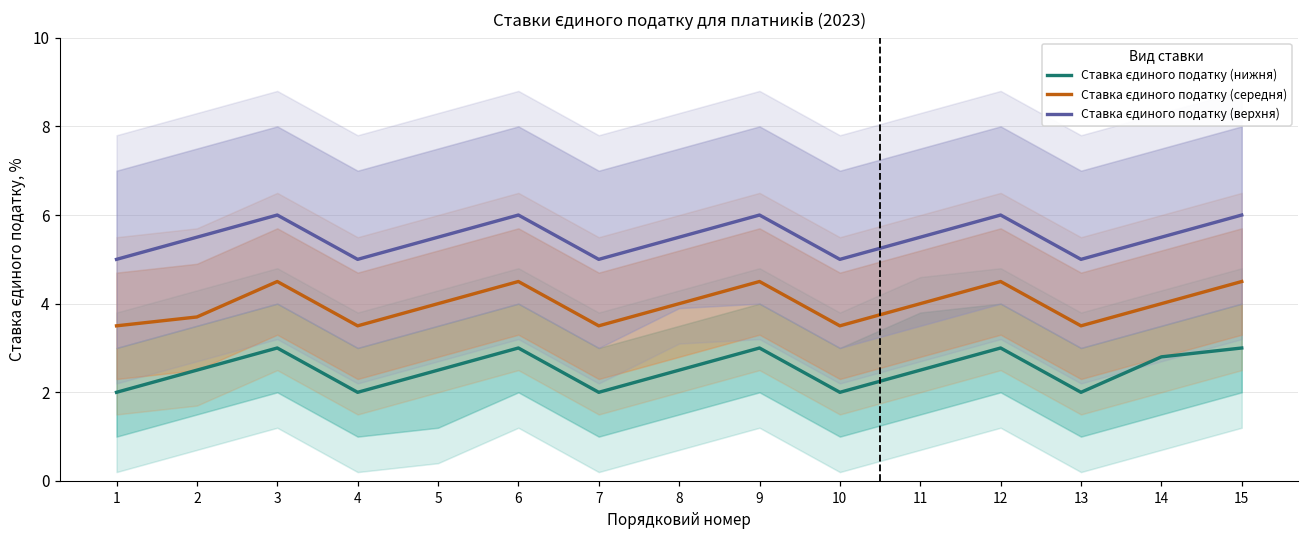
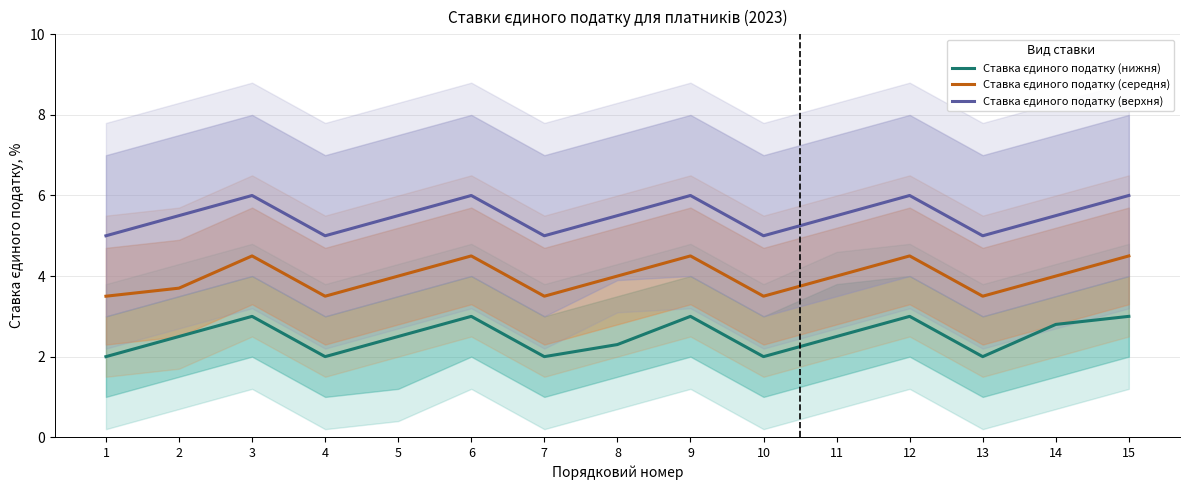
  {
    "Ставка єдиного податку (нижня)": {
      "1": 2.0,
      "2": 2.5,
      "3": 3.0,
      "4": 2.0,
      "5": 2.5,
      "6": 3.0,
      "7": 2.0,
-     "8": 2.5,
+     "8": 2.3,
      "9": 3.0,
      "10": 2.0,
      "11": 2.5,
      "12": 3.0,
      "13": 2.0,
      "14": 2.8,
      "15": 3.0
    },
    "Ставка єдиного податку (середня)": {
      "1": 3.5,
      "2": 3.7,
      "3": 4.5,
      "4": 3.5,
      "5": 4.0,
      "6": 4.5,
      "7": 3.5,
      "8": 4.0,
      "9": 4.5,
      "10": 3.5,
      "11": 4.0,
      "12": 4.5,
      "13": 3.5,
      "14": 4.0,
      "15": 4.5
    },
    "Ставка єдиного податку (верхня)": {
      "1": 5.0,
      "2": 5.5,
      "3": 6.0,
      "4": 5.0,
      "5": 5.5,
      "6": 6.0,
      "7": 5.0,
      "8": 5.5,
      "9": 6.0,
      "10": 5.0,
      "11": 5.5,
      "12": 6.0,
      "13": 5.0,
      "14": 5.5,
      "15": 6.0
    }
  }
